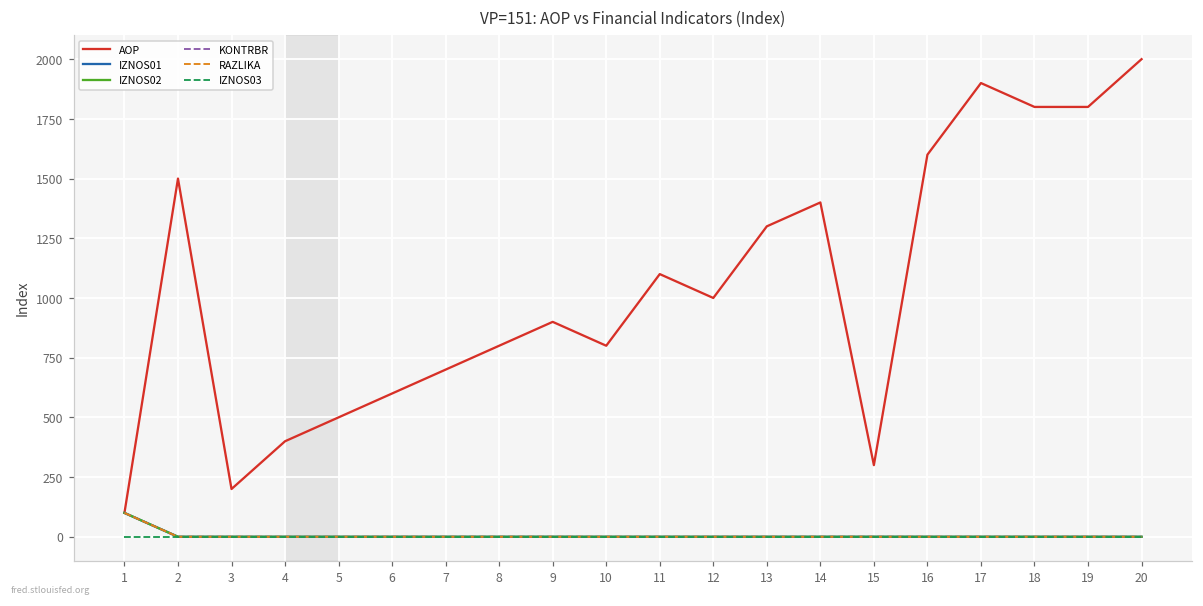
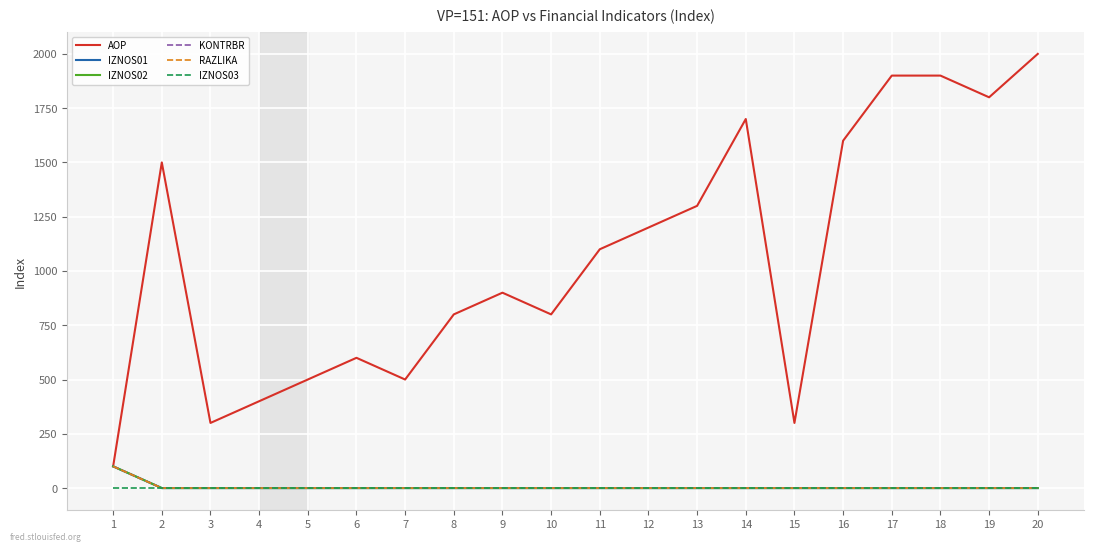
  {
    "AOP": {
      "2": 1500,
-     "3": 200,
+     "3": 300,
      "4": 400,
      "5": 500,
      "6": 600,
-     "7": 700,
+     "7": 500,
      "8": 800,
      "9": 900,
      "10": 800,
      "11": 1100,
-     "12": 1000,
+     "12": 1200,
      "13": 1300,
-     "14": 1400,
+     "14": 1700,
      "15": 300,
      "16": 1600,
      "17": 1900,
-     "18": 1800,
+     "18": 1900,
      "19": 1800,
      "20": 2000
    },
    "IZNOS03": {
      "1": 0
    }
  }
